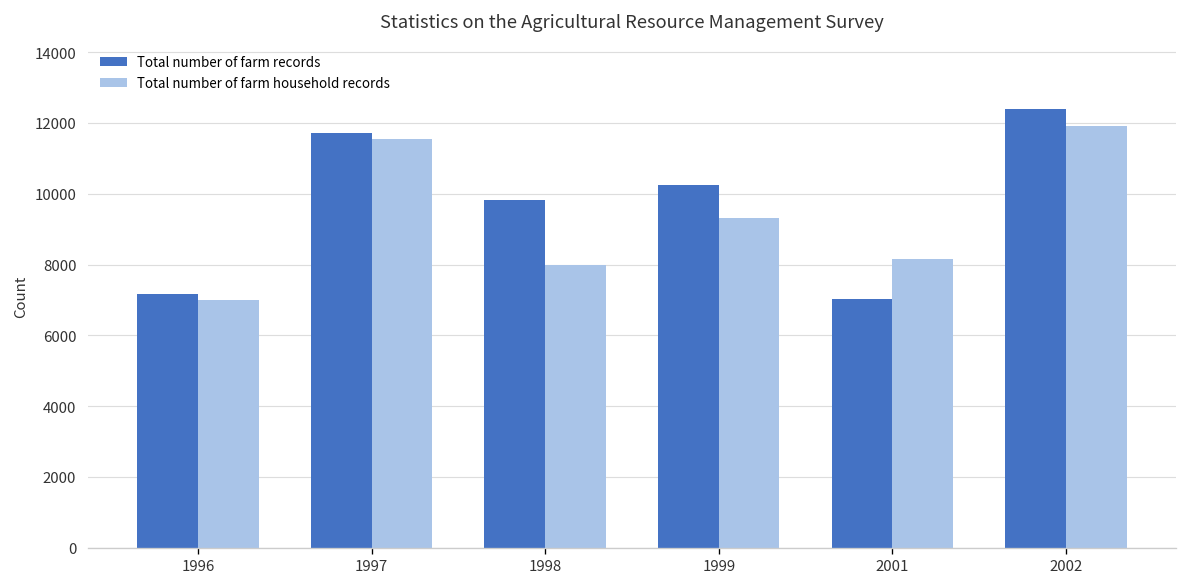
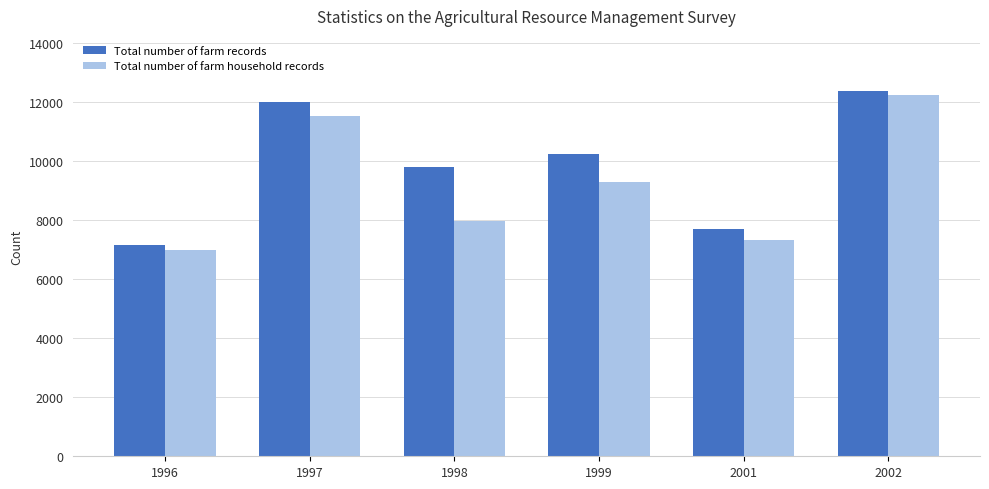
  {
    "Total number of farm records": {
      "1996": 7200,
-     "1997": 11700,
+     "1997": 12000,
      "1998": 9800,
      "1999": 10300,
-     "2001": 7000,
+     "2001": 7700,
      "2002": 12400
    },
    "Total number of farm household records": {
      "1996": 7000,
      "1997": 11500,
      "1998": 8000,
      "1999": 9300,
-     "2001": 8200,
-     "2002": 11900
+     "2001": 7300,
+     "2002": 12200
    }
  }
